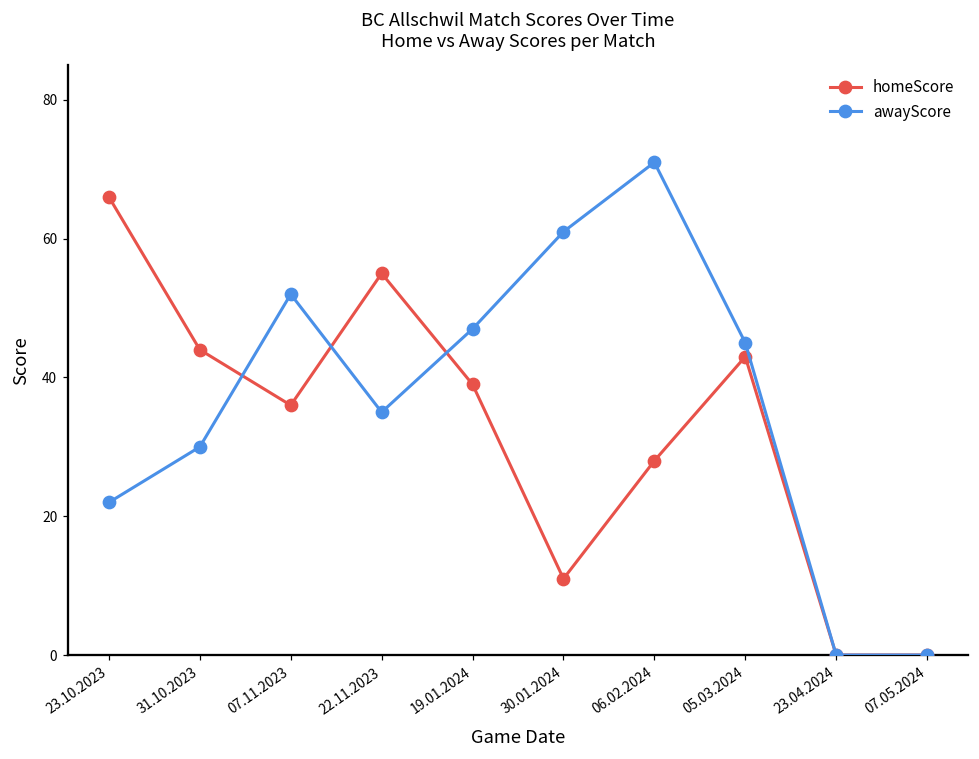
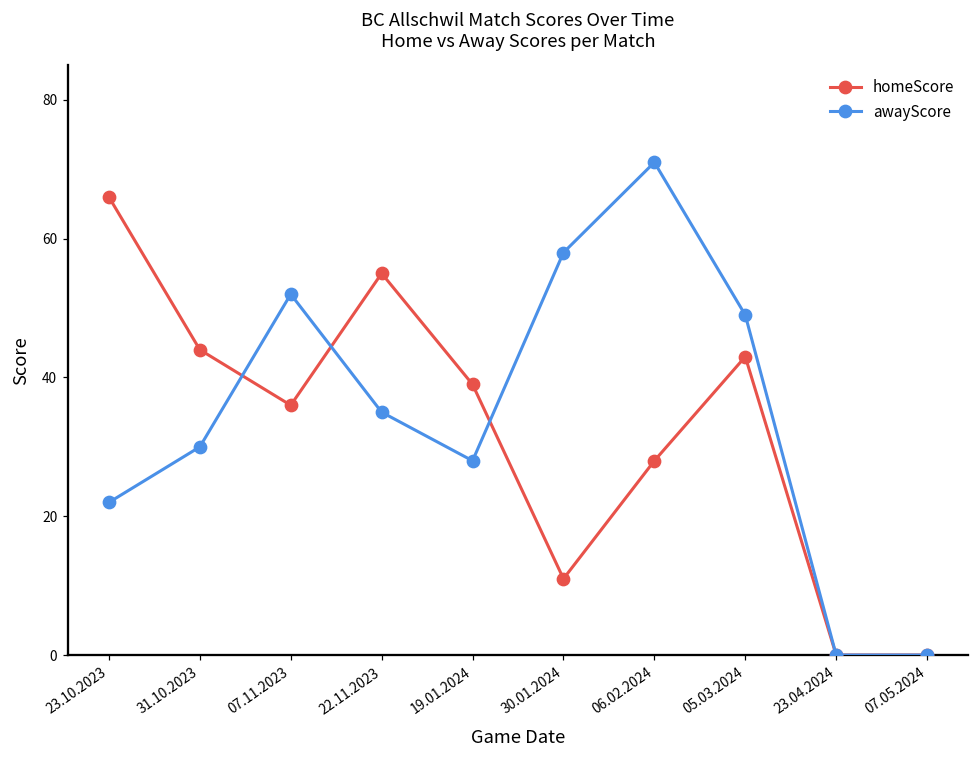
  {
    "homeScore": {
      "23.10.2023": 66,
      "31.10.2023": 44,
      "07.11.2023": 36,
      "22.11.2023": 55,
      "19.01.2024": 39,
      "30.01.2024": 11,
      "06.02.2024": 28,
      "05.03.2024": 43
    },
    "awayScore": {
      "23.10.2023": 22,
      "31.10.2023": 30,
      "07.11.2023": 52,
      "22.11.2023": 35,
-     "19.01.2024": 47,
-     "30.01.2024": 61,
+     "19.01.2024": 28,
+     "30.01.2024": 58,
      "06.02.2024": 71,
-     "05.03.2024": 45
+     "05.03.2024": 49
    }
  }
